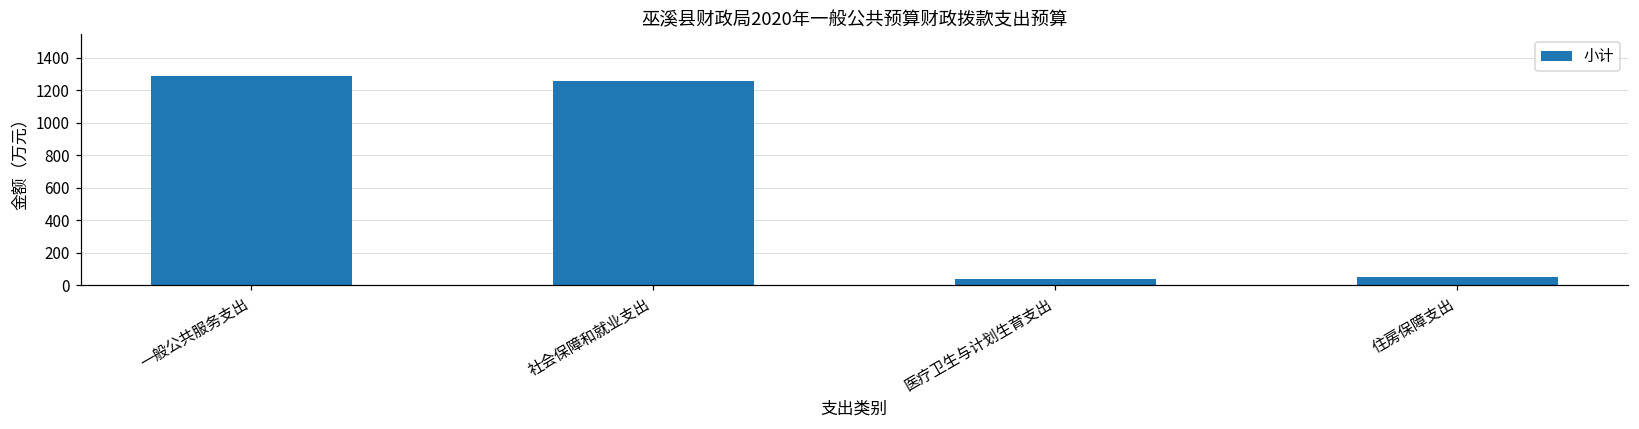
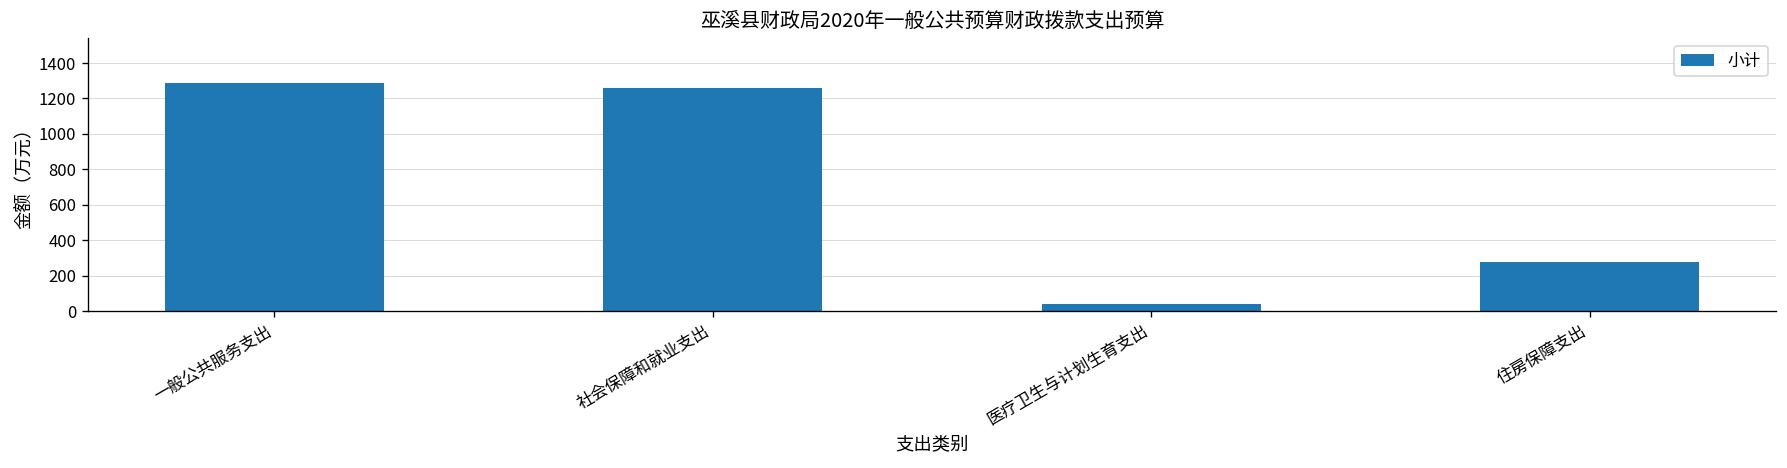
  {
    "一般公共服务支出": 1290,
    "社会保障和就业支出": 1260,
    "医疗卫生与计划生育支出": 40,
-   "住房保障支出": 50
+   "住房保障支出": 280
  }
